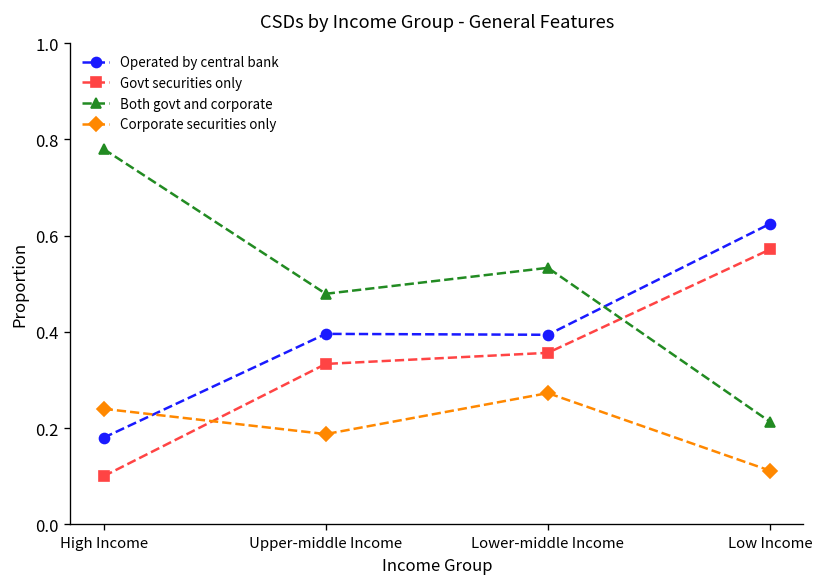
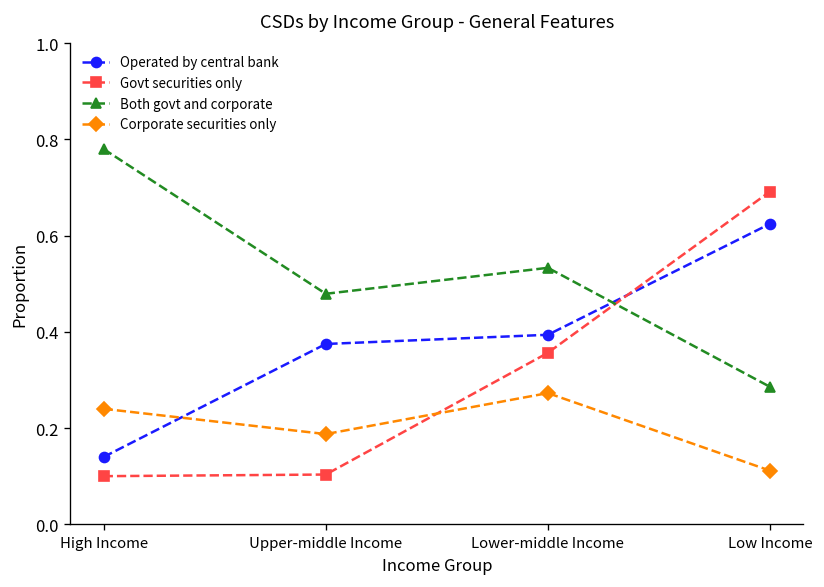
  {
    "Operated by central bank": {
-     "High Income": 0.18,
-     "Upper-middle Income": 0.40,
+     "High Income": 0.14,
+     "Upper-middle Income": 0.37,
      "Lower-middle Income": 0.39,
      "Low Income": 0.62
    },
    "Govt securities only": {
      "High Income": 0.10,
-     "Upper-middle Income": 0.33,
+     "Upper-middle Income": 0.10,
      "Lower-middle Income": 0.36,
-     "Low Income": 0.57
+     "Low Income": 0.69
    },
    "Both govt and corporate": {
      "High Income": 0.78,
      "Upper-middle Income": 0.48,
      "Lower-middle Income": 0.53,
-     "Low Income": 0.21
+     "Low Income": 0.29
    },
    "Corporate securities only": {
      "High Income": 0.24,
      "Upper-middle Income": 0.19,
      "Lower-middle Income": 0.27,
      "Low Income": 0.11
    }
  }
